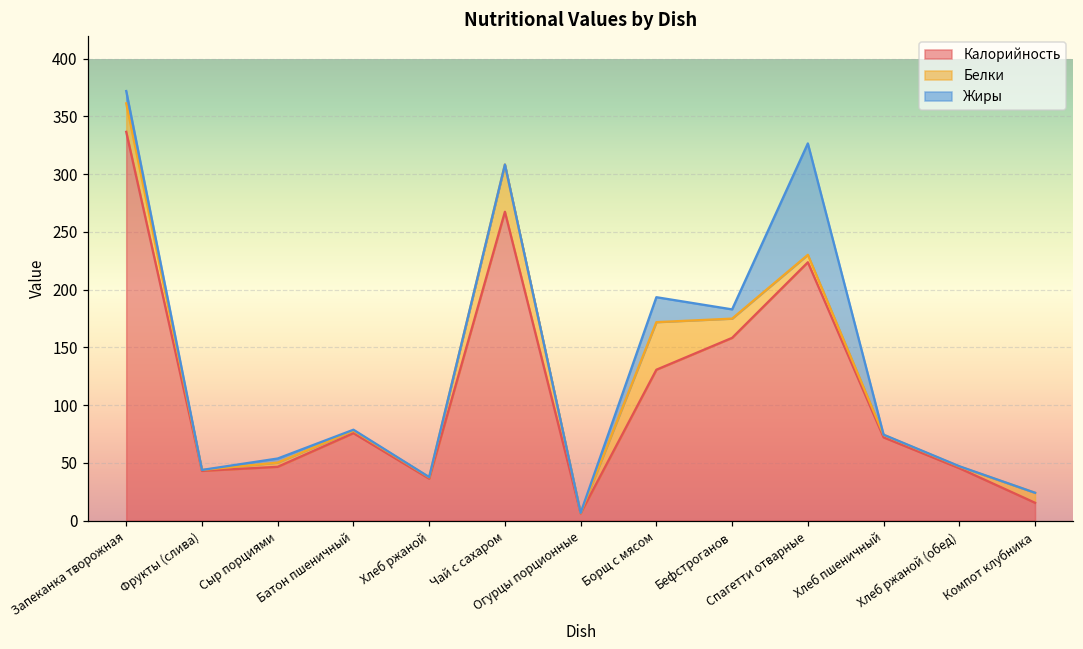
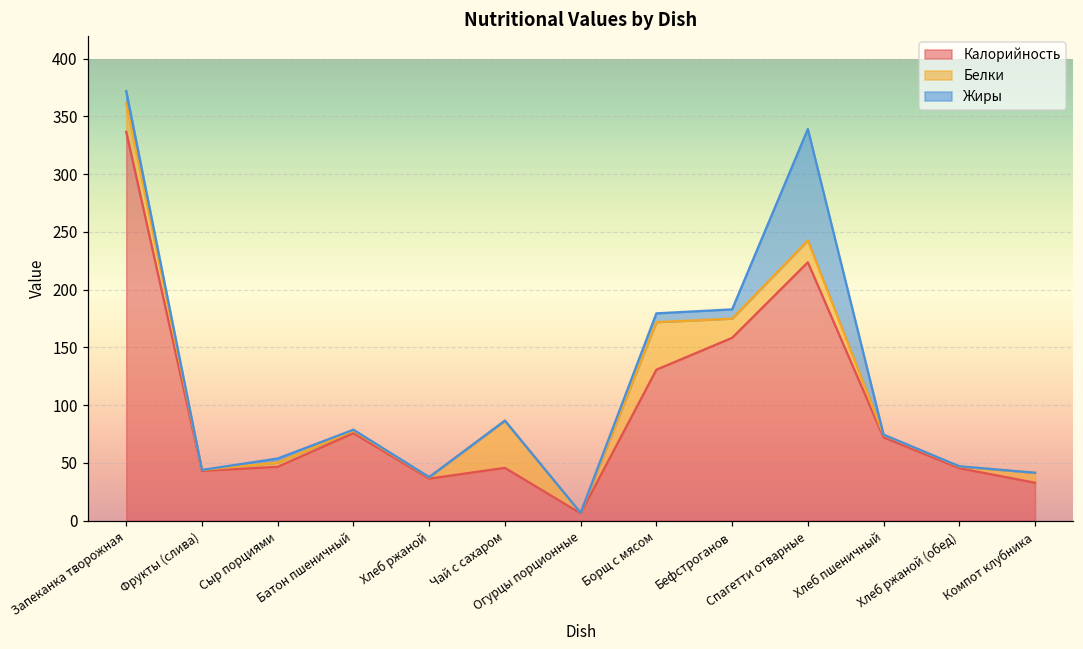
  {
    "Калорийность": {
      "Запеканка творожная": 337,
      "Сыр порциями": 47,
-     "Чай с сахаром": 267,
+     "Чай с сахаром": 46,
      "Борщ с мясом": 131,
      "Бефстроганов": 158,
      "Спагетти отварные": 224,
-     "Компот клубника": 15
+     "Компот клубника": 33
    },
    "Белки": {
      "Запеканка творожная": 25,
      "Сыр порциями": 4,
      "Борщ с мясом": 41,
      "Бефстроганов": 17,
-     "Спагетти отварные": 6
+     "Спагетти отварные": 19
    },
    "Жиры": {
      "Запеканка творожная": 11,
      "Сыр порциями": 4,
-     "Борщ с мясом": 22,
+     "Борщ с мясом": 8,
      "Бефстроганов": 8,
      "Спагетти отварные": 96
    }
  }
